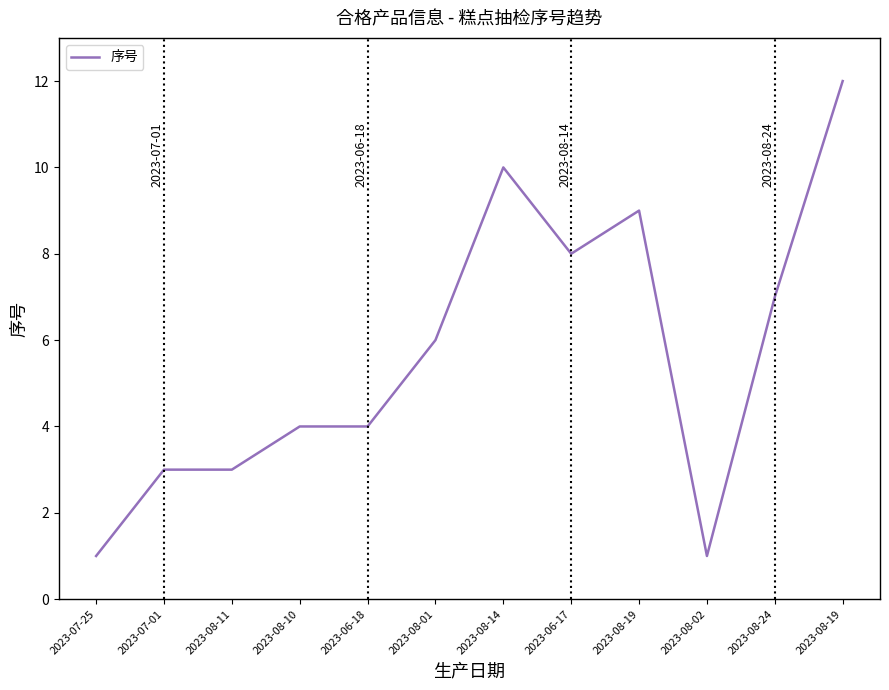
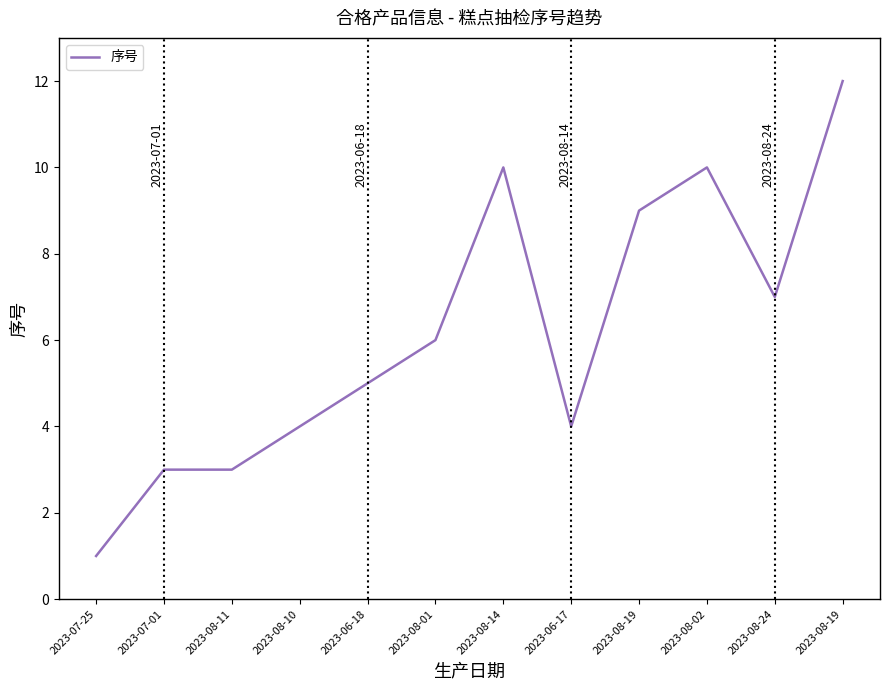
  {
    "2023-07-25": 1,
    "2023-07-01": 3,
    "2023-08-11": 3,
    "2023-08-10": 4,
-   "2023-06-18": 4,
+   "2023-06-18": 5,
    "2023-08-01": 6,
    "2023-08-14": 10,
-   "2023-06-17": 8,
-   "2023-08-02": 1,
+   "2023-06-17": 4,
+   "2023-08-02": 10,
    "2023-08-24": 7
  }
